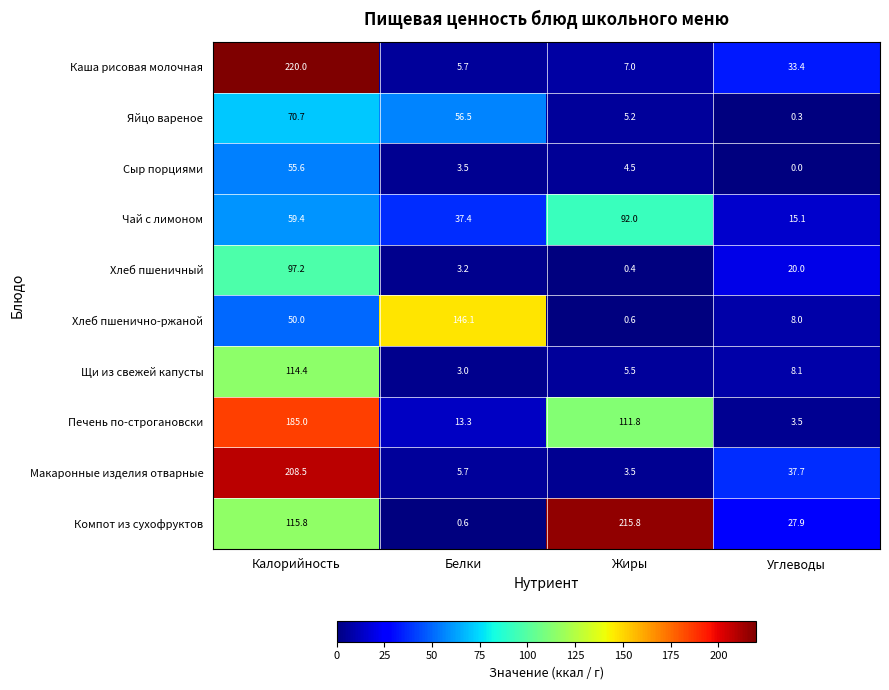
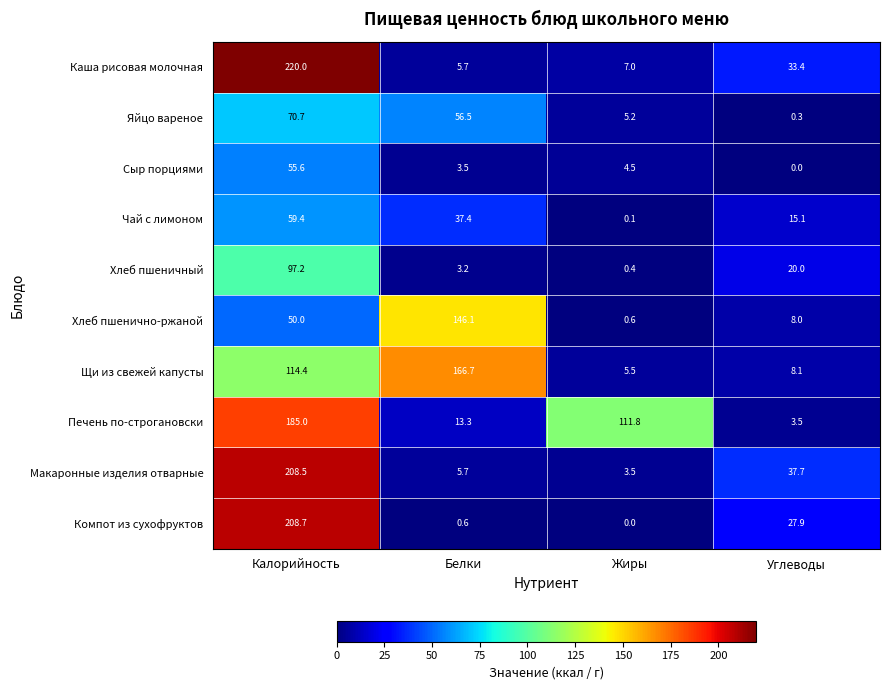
  {
    "Каша рисовая молочная": {
      "Калорийность": 220.0,
      "Белки": 5.7,
      "Жиры": 7.0,
      "Углеводы": 33.4
    },
    "Яйцо вареное": {
      "Калорийность": 70.7,
      "Белки": 56.5,
      "Жиры": 5.2,
      "Углеводы": 0.3
    },
    "Сыр порциями": {
      "Калорийность": 55.6,
      "Белки": 3.5,
      "Жиры": 4.5,
      "Углеводы": 0.0
    },
    "Чай с лимоном": {
      "Калорийность": 59.4,
      "Белки": 37.4,
-     "Жиры": 92.0,
+     "Жиры": 0.1,
      "Углеводы": 15.1
    },
    "Хлеб пшеничный": {
      "Калорийность": 97.2,
      "Белки": 3.2,
      "Жиры": 0.4,
      "Углеводы": 20.0
    },
    "Хлеб пшенично-ржаной": {
      "Калорийность": 50.0,
      "Белки": 146.1,
      "Жиры": 0.6,
      "Углеводы": 8.0
    },
    "Щи из свежей капусты": {
      "Калорийность": 114.4,
-     "Белки": 3.0,
+     "Белки": 166.7,
      "Жиры": 5.5,
      "Углеводы": 8.1
    },
    "Печень по-строгановски": {
      "Калорийность": 185.0,
      "Белки": 13.3,
      "Жиры": 111.8,
      "Углеводы": 3.5
    },
    "Макаронные изделия отварные": {
      "Калорийность": 208.5,
      "Белки": 5.7,
      "Жиры": 3.5,
      "Углеводы": 37.7
    },
    "Компот из сухофруктов": {
-     "Калорийность": 115.8,
+     "Калорийность": 208.7,
      "Белки": 0.6,
-     "Жиры": 215.8,
+     "Жиры": 0.0,
      "Углеводы": 27.9
    }
  }
